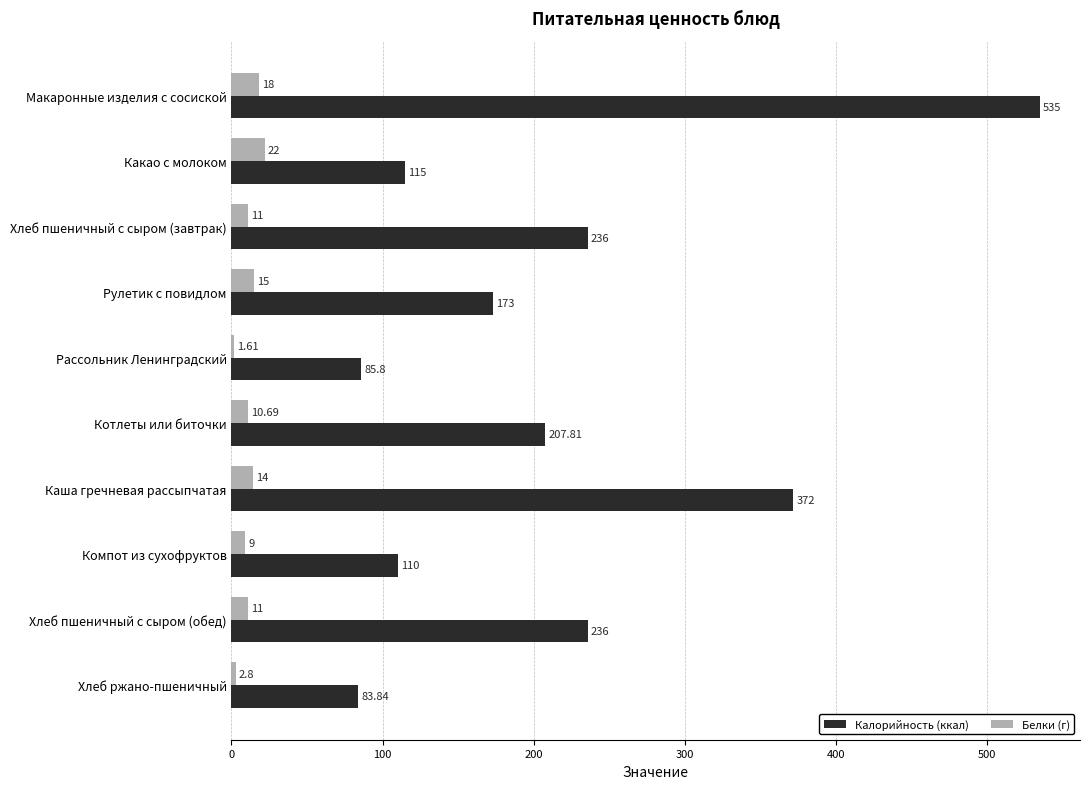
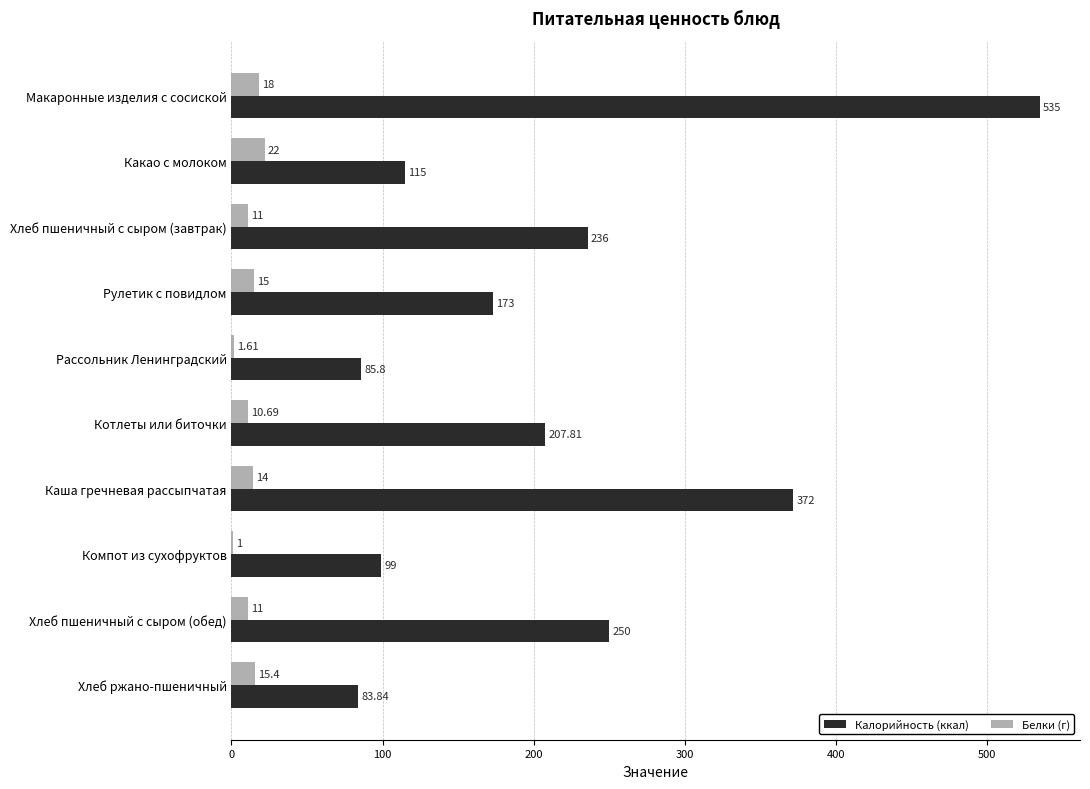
  {
    "Калорийность (ккал)": {
      "Макаронные изделия с сосиской": 535,
      "Какао с молоком": 115,
      "Хлеб пшеничный с сыром (завтрак)": 236,
      "Рулетик с повидлом": 173,
      "Рассольник Ленинградский": 85.8,
      "Котлеты или биточки": 207.81,
      "Каша гречневая рассыпчатая": 372,
-     "Компот из сухофруктов": 110,
-     "Хлеб пшеничный с сыром (обед)": 236,
+     "Компот из сухофруктов": 99,
+     "Хлеб пшеничный с сыром (обед)": 250,
      "Хлеб ржано-пшеничный": 83.84
    },
    "Белки (г)": {
      "Макаронные изделия с сосиской": 18,
      "Какао с молоком": 22,
      "Хлеб пшеничный с сыром (завтрак)": 11,
      "Рулетик с повидлом": 15,
      "Рассольник Ленинградский": 1.61,
      "Котлеты или биточки": 10.69,
      "Каша гречневая рассыпчатая": 14,
-     "Компот из сухофруктов": 9,
+     "Компот из сухофруктов": 1,
      "Хлеб пшеничный с сыром (обед)": 11,
-     "Хлеб ржано-пшеничный": 2.8
+     "Хлеб ржано-пшеничный": 15.4
    }
  }
